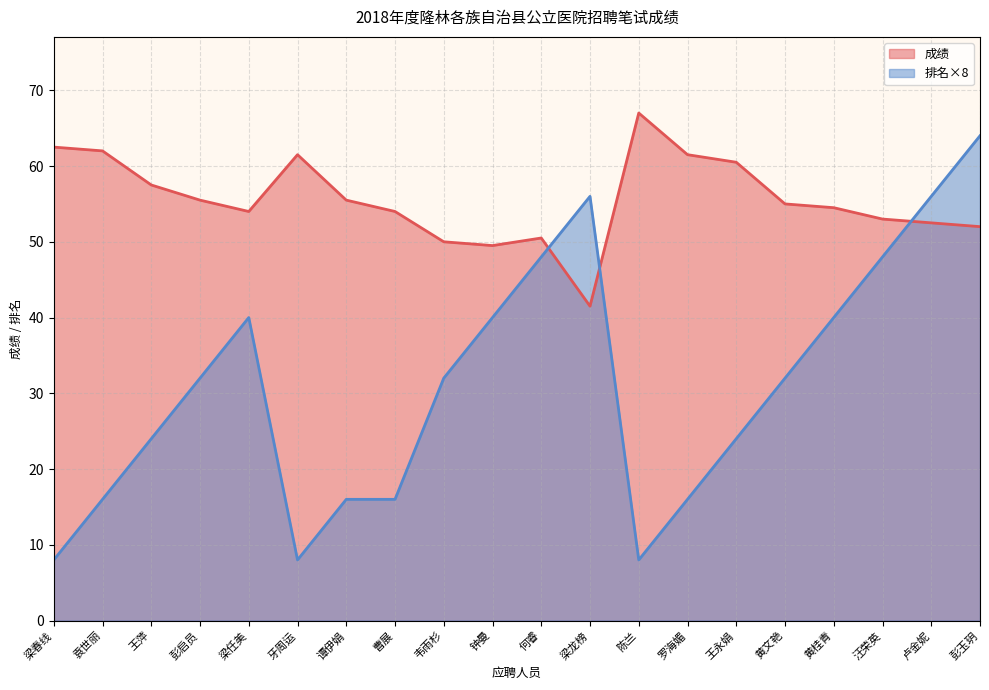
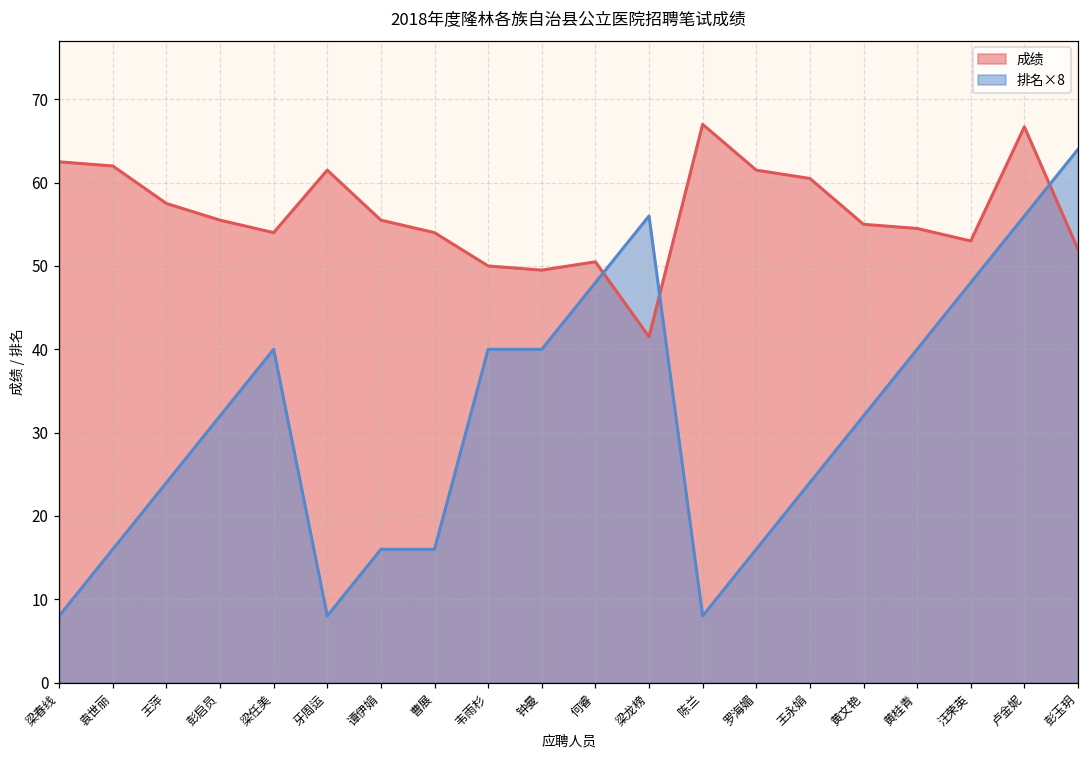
  {
    "成绩": {
      "梁春线": 63,
      "袁世丽": 62,
      "王萍": 58,
      "彭启员": 56,
      "梁任美": 54,
      "牙周运": 62,
      "谭伊娟": 56,
      "曹展": 54,
      "韦雨杉": 50,
      "钟曼": 50,
      "何睿": 51,
      "梁龙榜": 42,
      "陈兰": 67,
      "罗海媚": 62,
      "王永娟": 61,
      "黄文艳": 55,
      "黄桂青": 55,
      "汪荣英": 53,
-     "卢金妮": 53,
+     "卢金妮": 67,
      "彭玉玥": 52
    },
    "排名×8": {
      "梁春线": 8,
      "袁世丽": 16,
      "王萍": 24,
      "彭启员": 32,
      "梁任美": 40,
      "牙周运": 8,
      "谭伊娟": 16,
      "曹展": 16,
-     "韦雨杉": 32,
+     "韦雨杉": 40,
      "钟曼": 40,
      "何睿": 48,
      "梁龙榜": 56,
      "陈兰": 8,
      "罗海媚": 16,
      "王永娟": 24,
      "黄文艳": 32,
      "黄桂青": 40,
      "汪荣英": 48,
      "卢金妮": 56,
      "彭玉玥": 64
    }
  }
